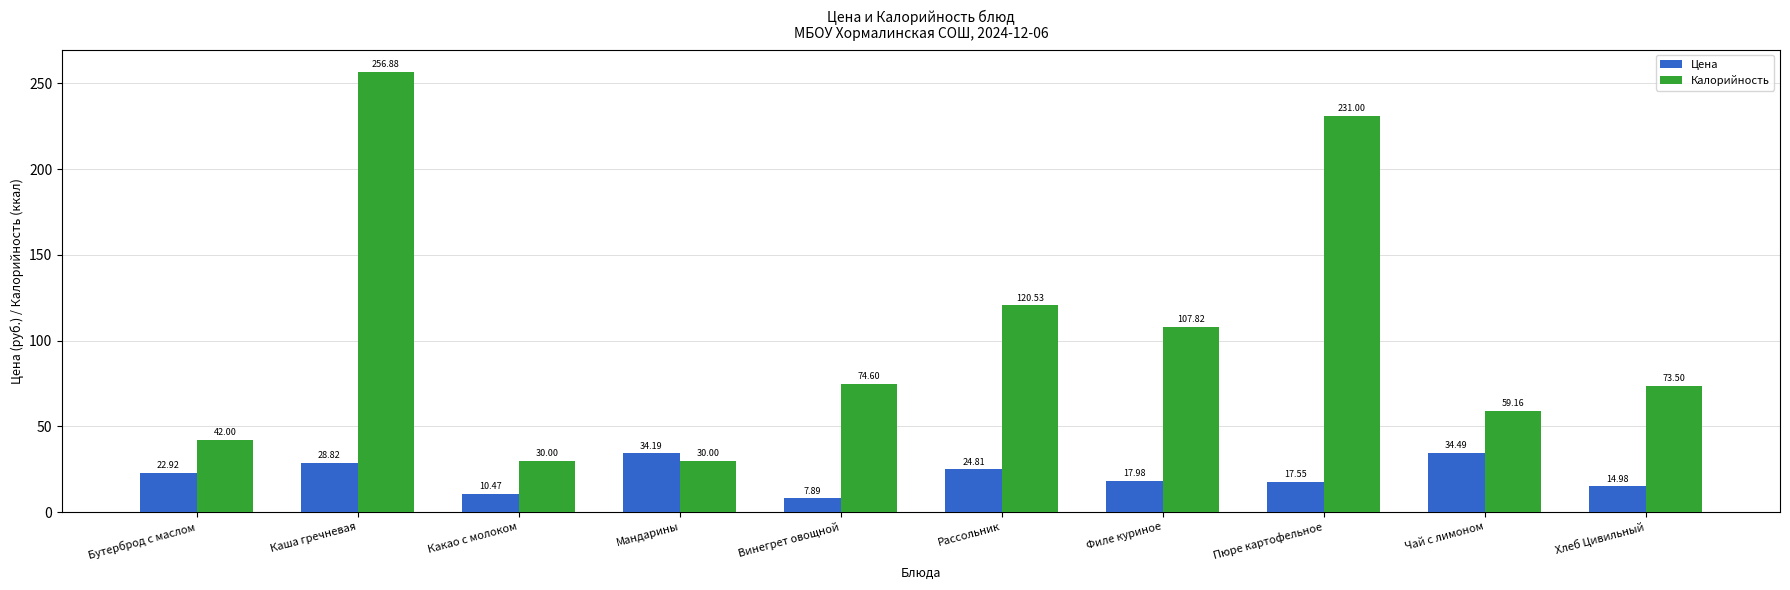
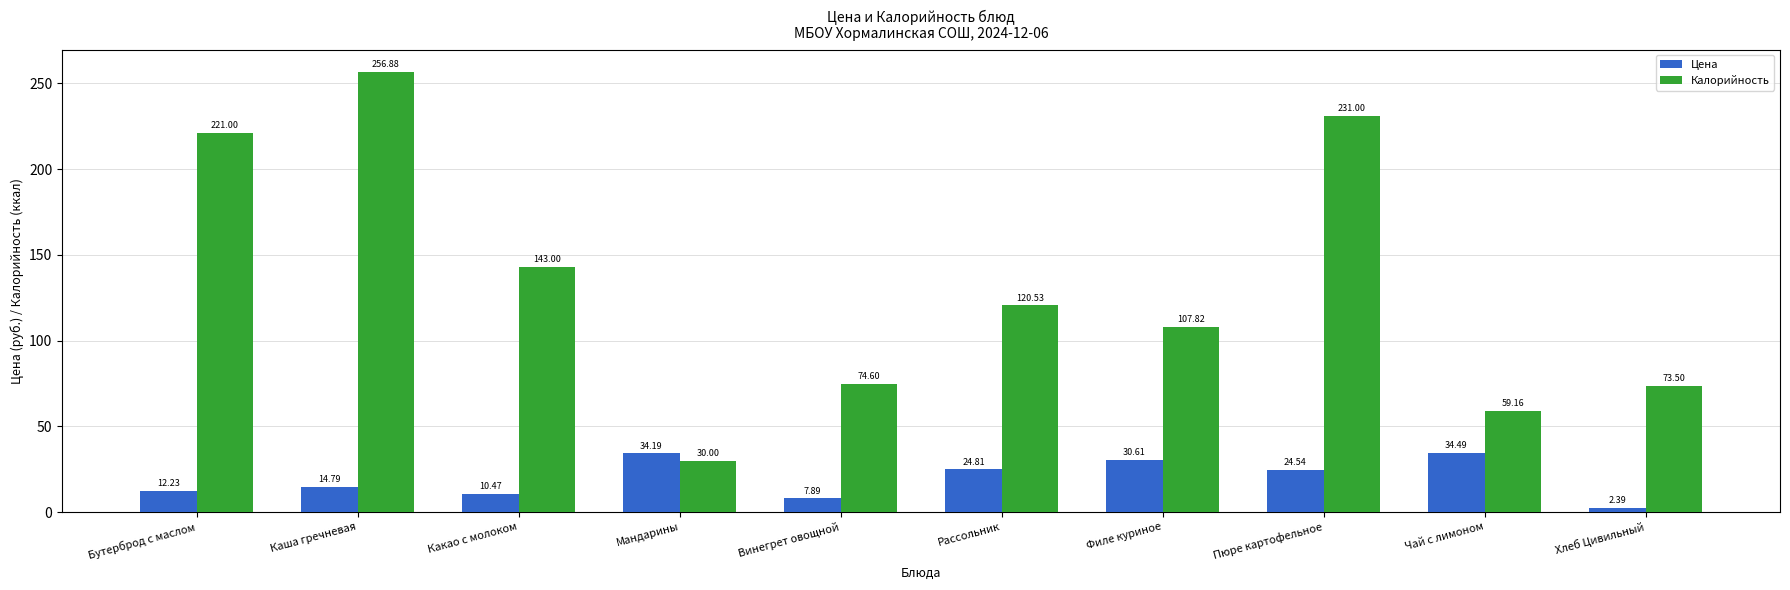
  {
    "Цена": {
-     "Бутерброд с маслом": 22.92,
-     "Каша гречневая": 28.82,
+     "Бутерброд с маслом": 12.23,
+     "Каша гречневая": 14.79,
      "Какао с молоком": 10.47,
      "Мандарины": 34.19,
      "Винегрет овощной": 7.89,
      "Рассольник": 24.81,
-     "Филе куриное": 17.98,
-     "Пюре картофельное": 17.55,
+     "Филе куриное": 30.61,
+     "Пюре картофельное": 24.54,
      "Чай с лимоном": 34.49,
-     "Хлеб Цивильный": 14.98
+     "Хлеб Цивильный": 2.39
    },
    "Калорийность": {
-     "Бутерброд с маслом": 42.00,
+     "Бутерброд с маслом": 221.00,
      "Каша гречневая": 256.88,
-     "Какао с молоком": 30.00,
+     "Какао с молоком": 143.00,
      "Мандарины": 30.00,
      "Винегрет овощной": 74.60,
      "Рассольник": 120.53,
      "Филе куриное": 107.82,
      "Пюре картофельное": 231.00,
      "Чай с лимоном": 59.16,
      "Хлеб Цивильный": 73.50
    }
  }
